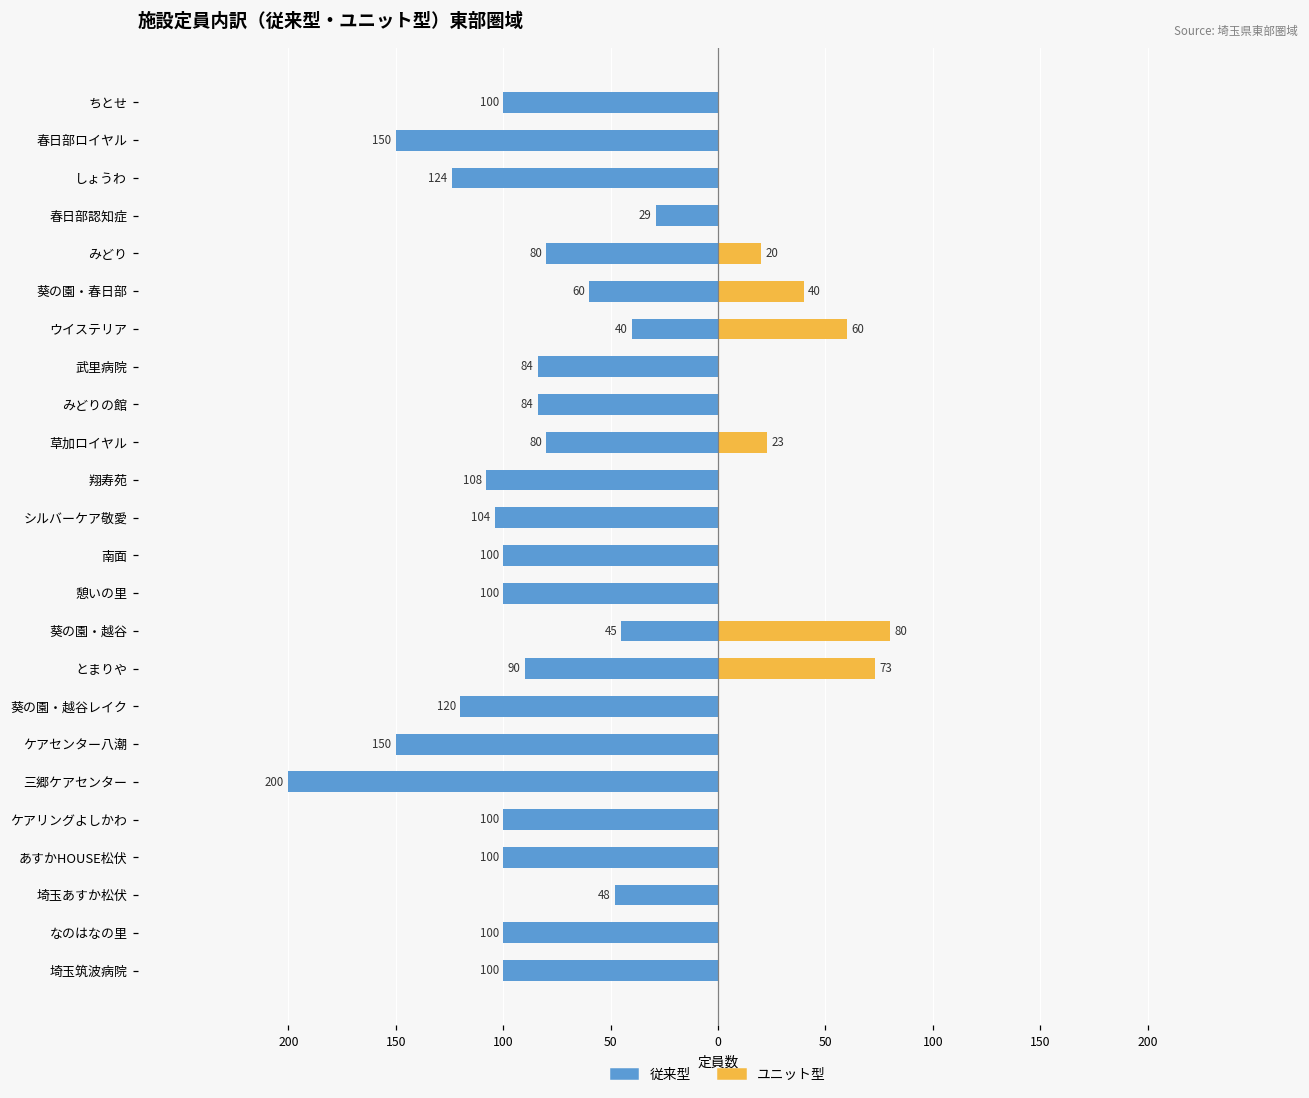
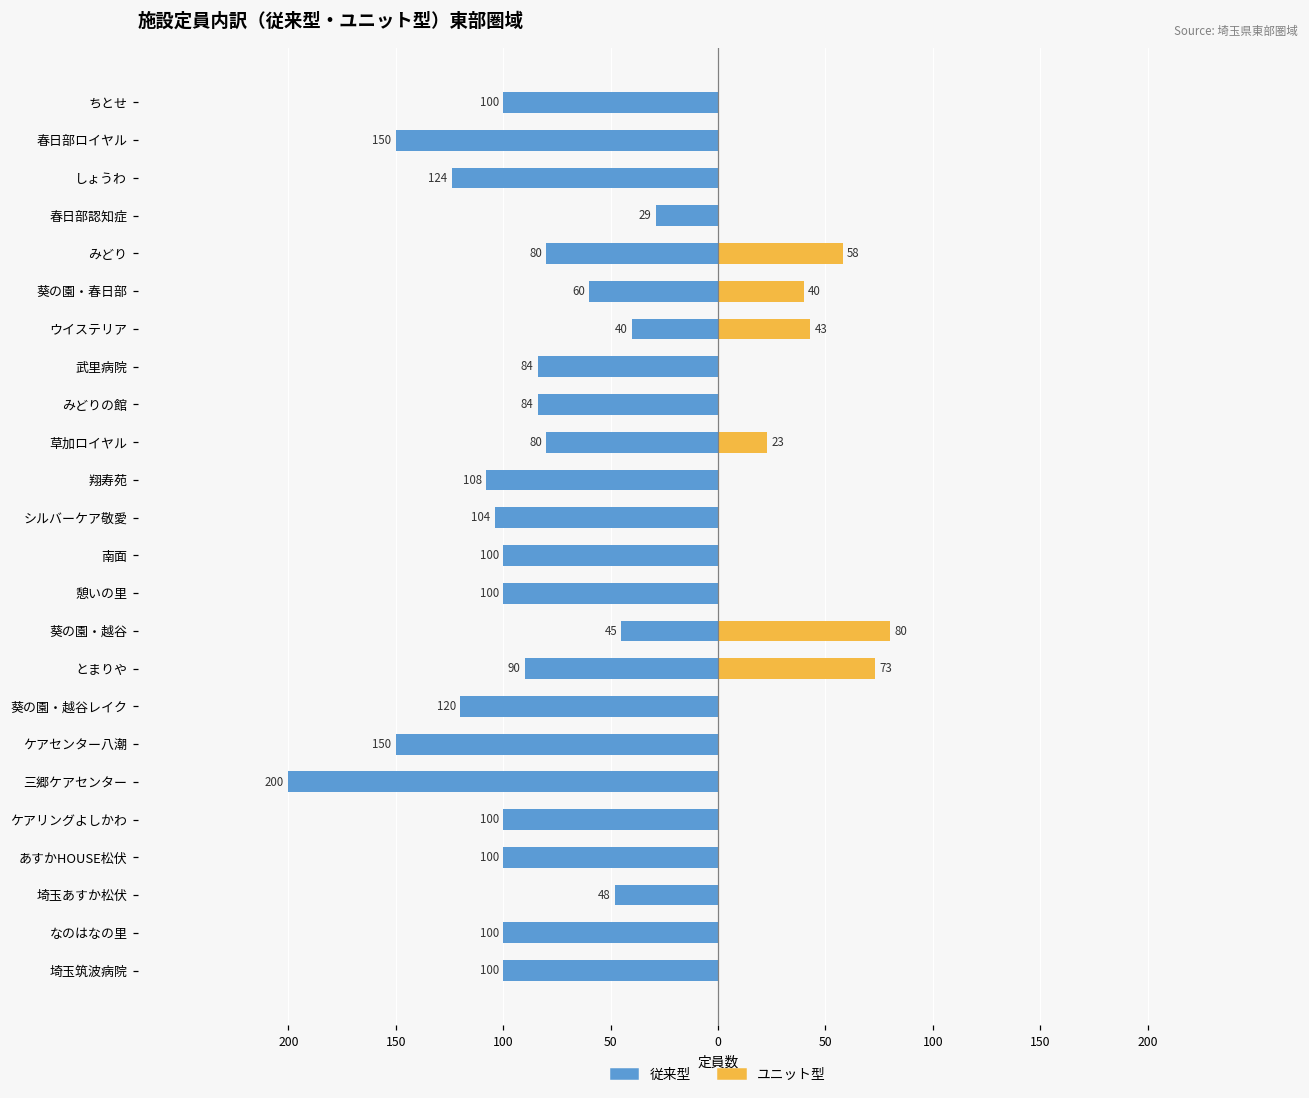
  {
    "ユニット型": {
-     "みどり": 20,
+     "みどり": 58,
      "葵の園・春日部": 40,
-     "ウイステリア": 60,
+     "ウイステリア": 43,
      "草加ロイヤル": 23,
      "葵の園・越谷": 80,
      "とまりや": 73
    }
  }
